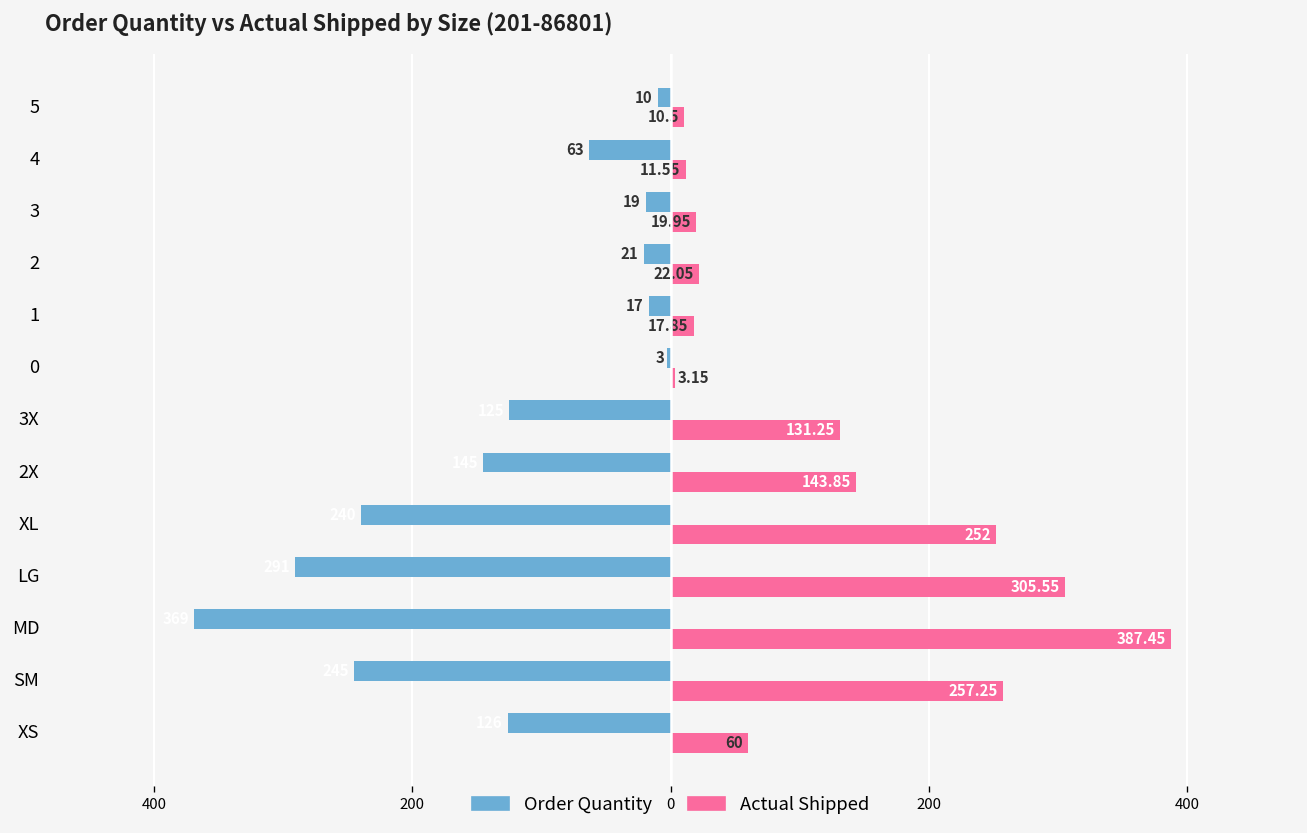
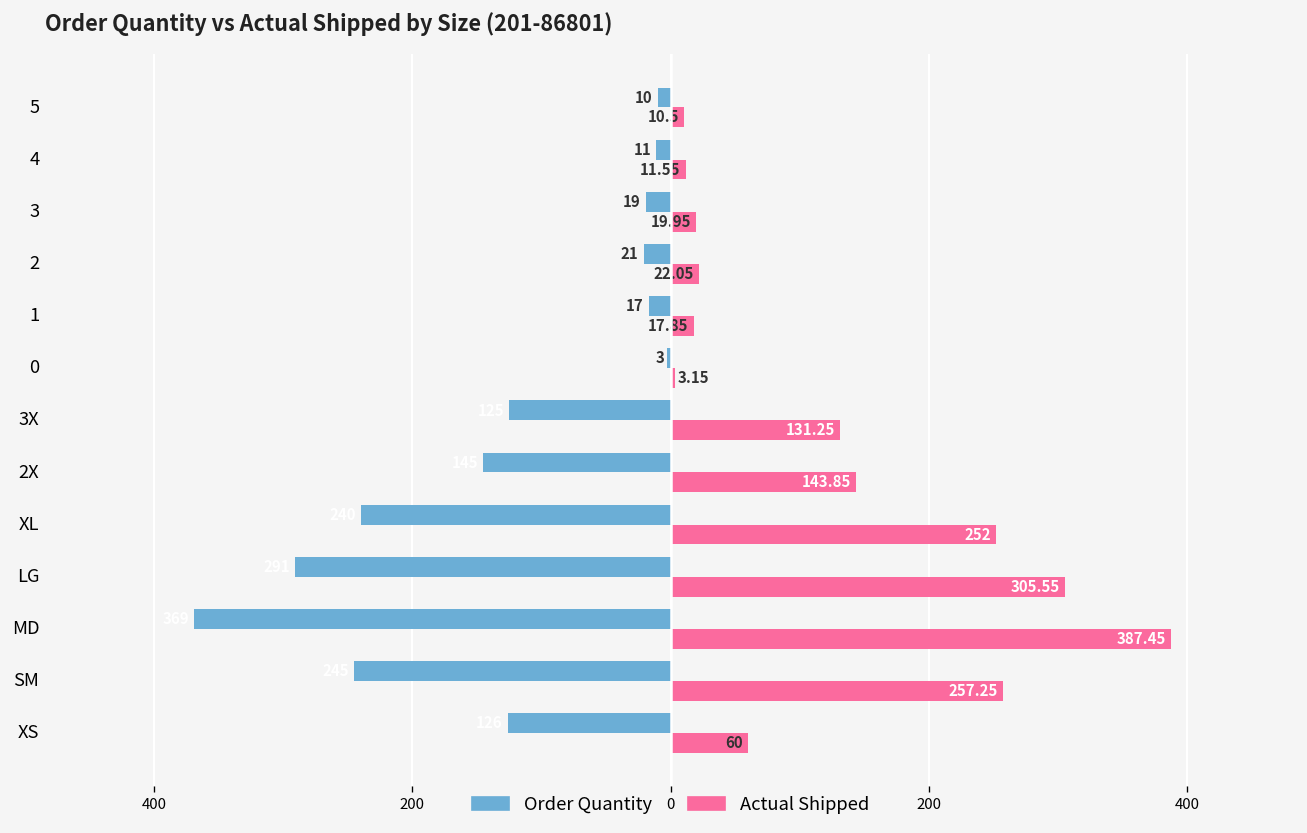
  {
    "Order Quantity": {
-     "4": 63
+     "4": 11
    },
    "Actual Shipped": {
      "5": 10.5,
      "4": 11.55,
      "3": 19.95,
      "2": 22.05,
      "1": 17.85,
      "0": 3.15,
      "3X": 131.25,
      "2X": 143.85,
      "XL": 252,
      "LG": 305.55,
      "MD": 387.45,
      "SM": 257.25,
      "XS": 60
    }
  }
